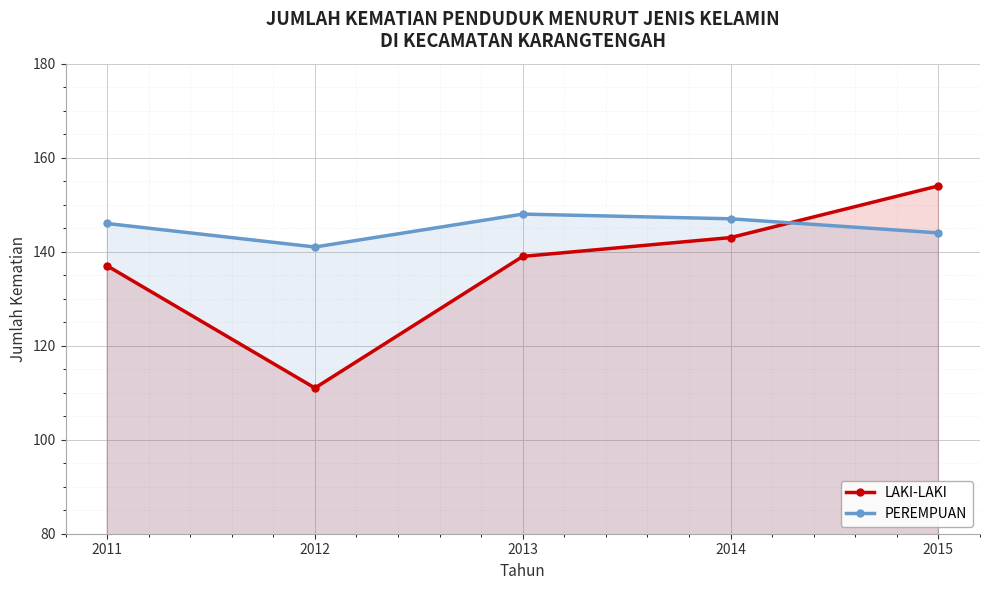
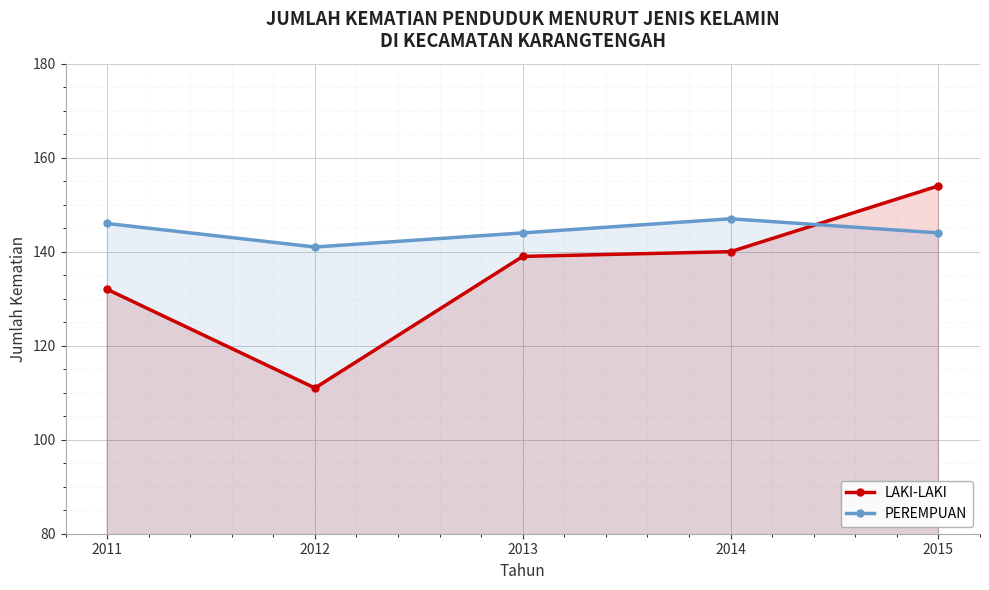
  {
    "LAKI-LAKI": {
-     "2011": 137,
+     "2011": 132,
      "2012": 111,
      "2013": 139,
-     "2014": 143,
+     "2014": 140,
      "2015": 154
    },
    "PEREMPUAN": {
      "2011": 146,
      "2012": 141,
-     "2013": 148,
+     "2013": 144,
      "2014": 147,
      "2015": 144
    }
  }
